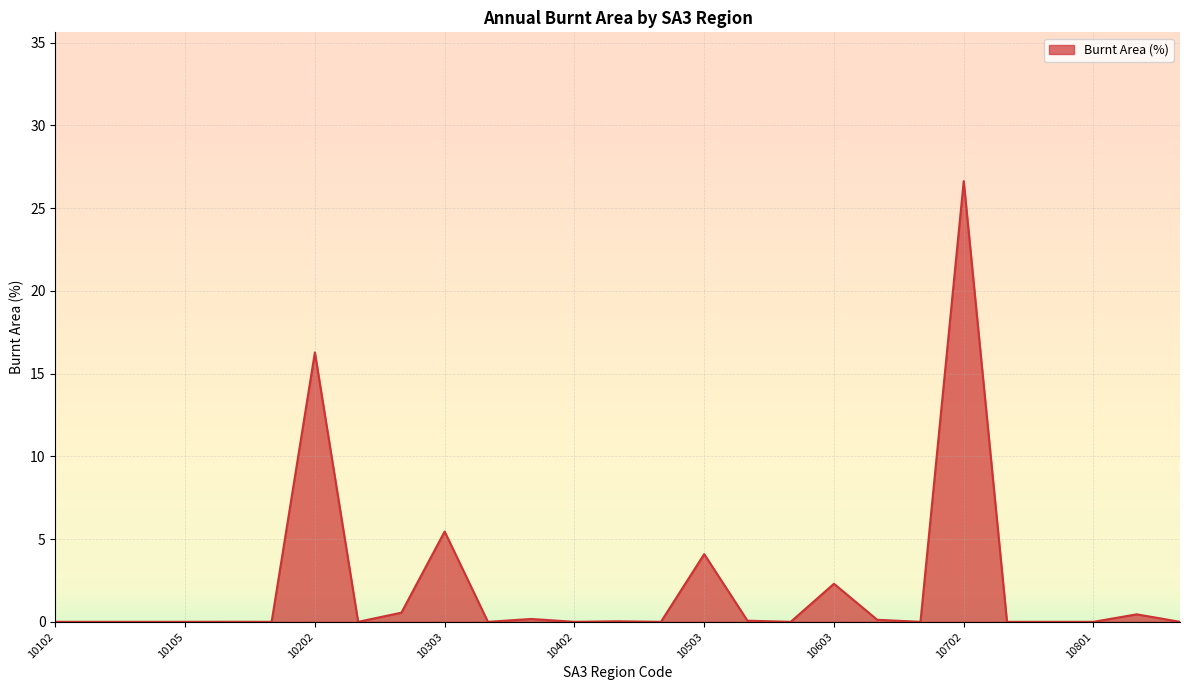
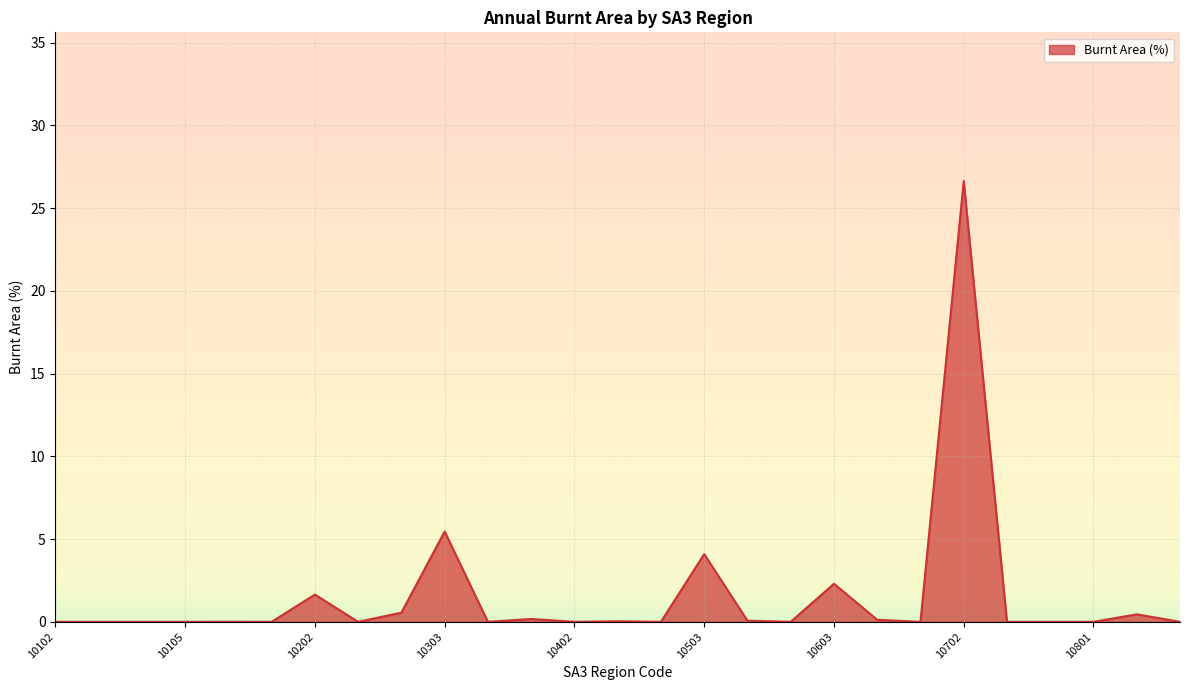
  {
    "10102": 0.0,
    "10105": 0.0,
-   "10202": 16.3,
+   "10202": 1.6,
    "10303": 5.5,
    "10402": 0.0,
    "10503": 4.1,
    "10603": 2.3,
    "10702": 26.6,
    "10801": 0.0
  }
